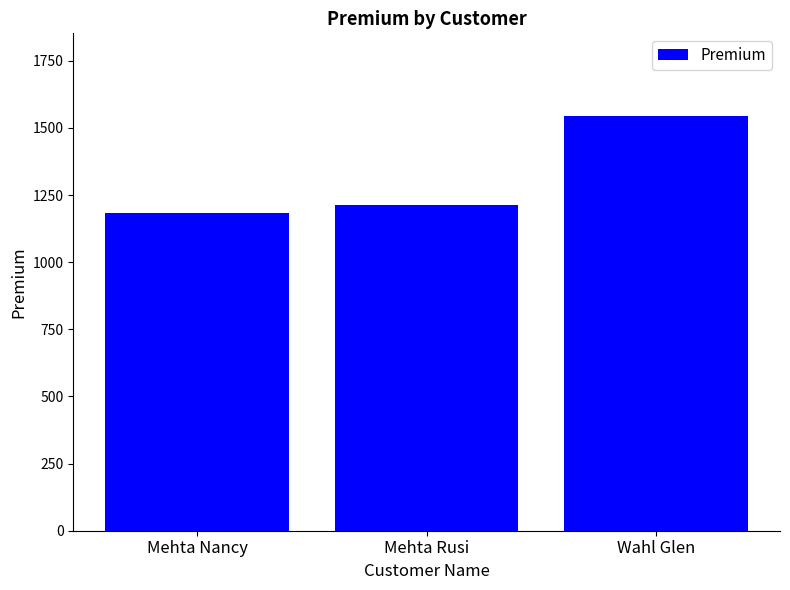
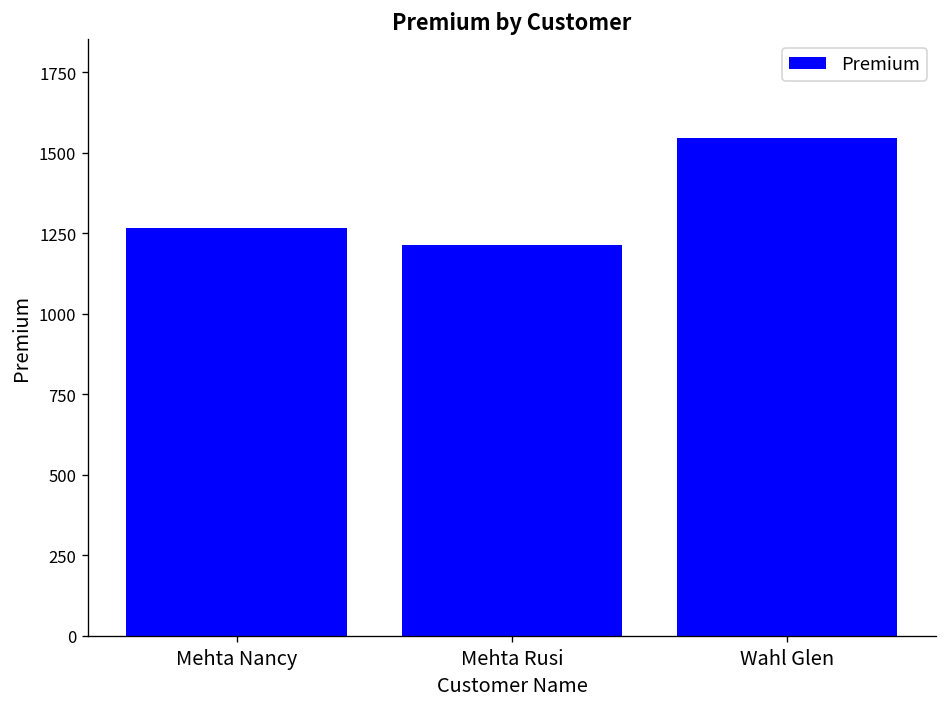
  {
-   "Mehta Nancy": 1180,
+   "Mehta Nancy": 1260,
    "Mehta Rusi": 1210,
    "Wahl Glen": 1540
  }
